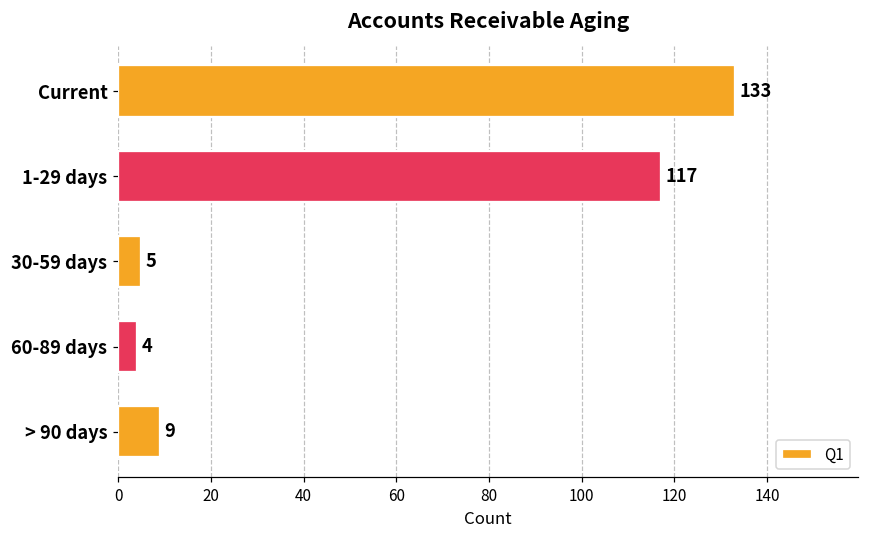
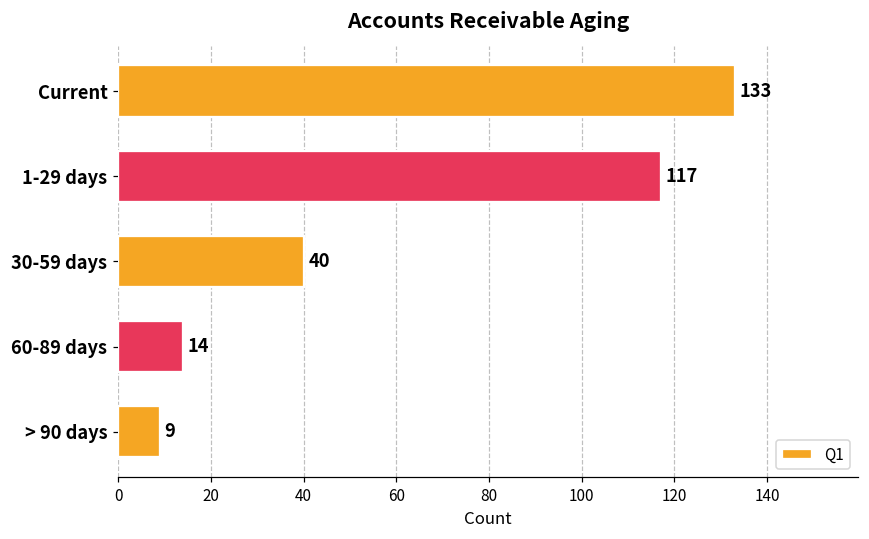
  {
    "Current": 133,
    "1-29 days": 117,
-   "30-59 days": 5,
-   "60-89 days": 4,
+   "30-59 days": 40,
+   "60-89 days": 14,
    "> 90 days": 9
  }
